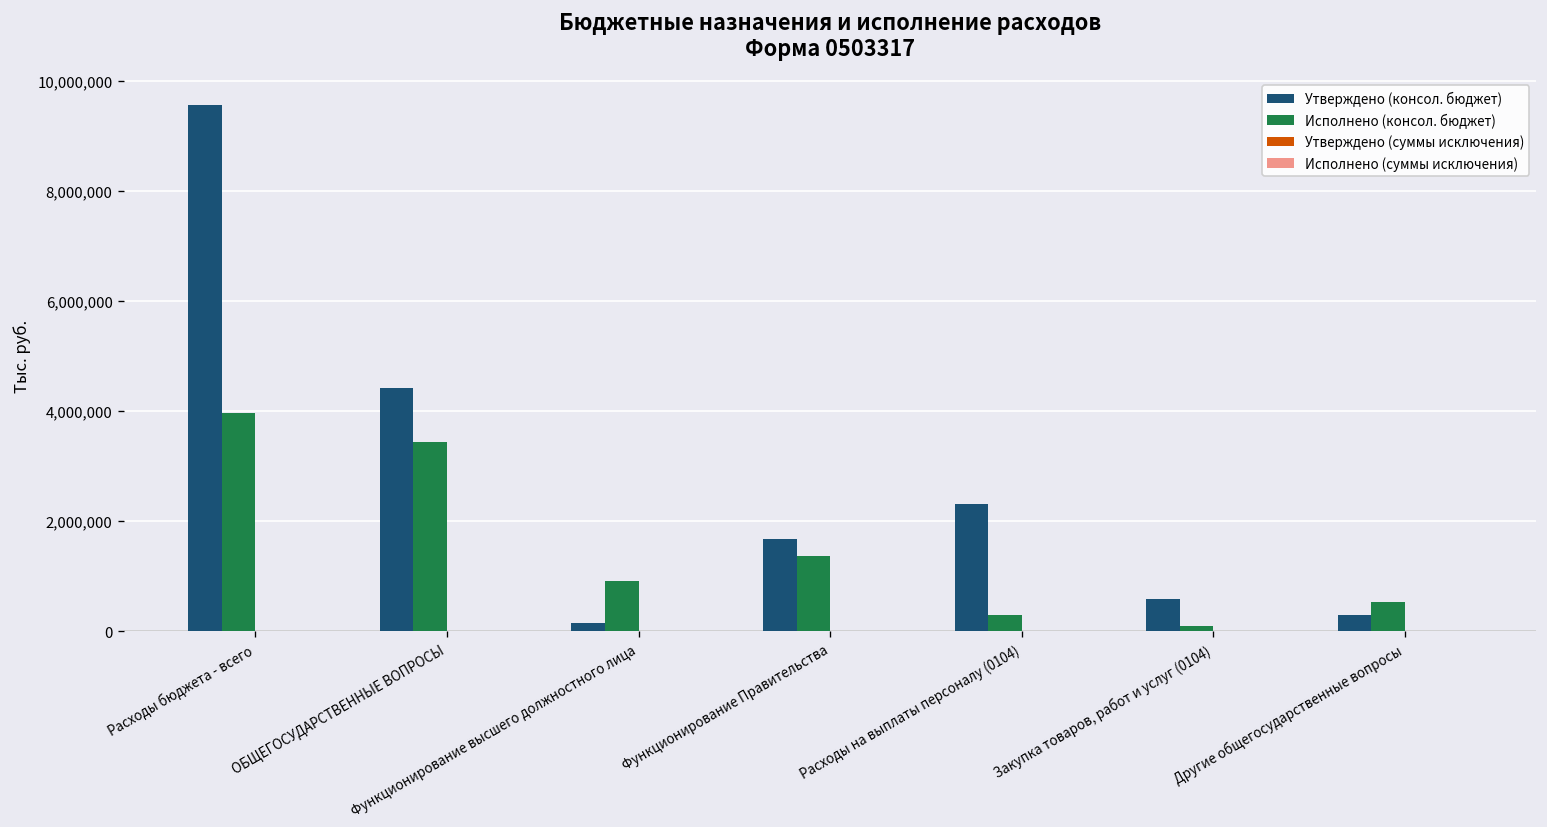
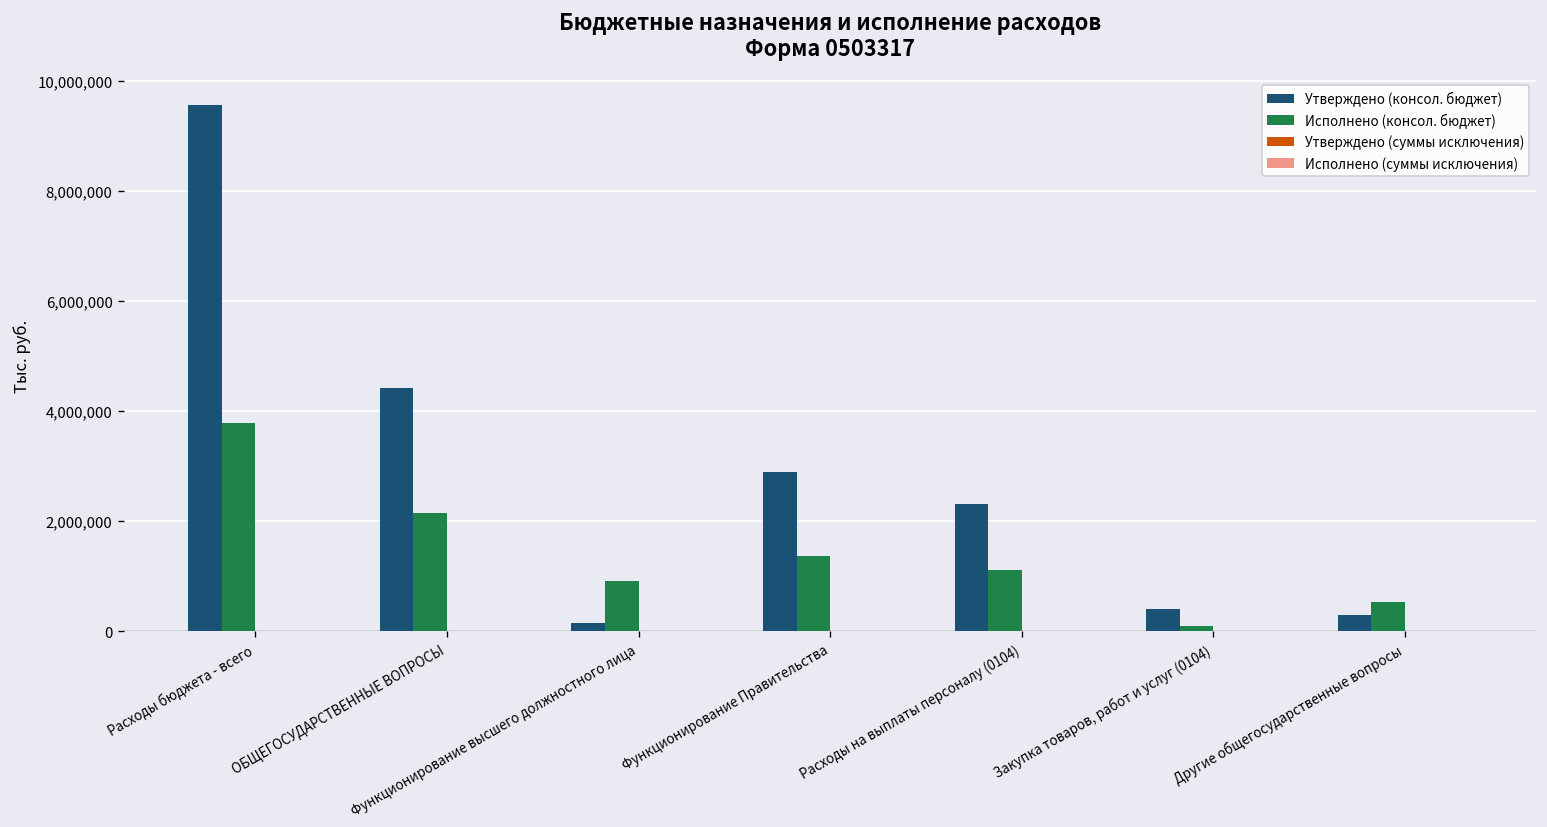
  {
    "Утверждено (консол. бюджет)": {
      "Расходы бюджета - всего": "9,600,000",
      "ОБЩЕГОСУДАРСТВЕННЫЕ ВОПРОСЫ": "4,400,000",
      "Функционирование высшего должностного лица": "100,000",
-     "Функционирование Правительства": "1,700,000",
+     "Функционирование Правительства": "2,900,000",
      "Расходы на выплаты персоналу (0104)": "2,300,000",
-     "Закупка товаров, работ и услуг (0104)": "600,000",
+     "Закупка товаров, работ и услуг (0104)": "400,000",
      "Другие общегосударственные вопросы": "300,000"
    },
    "Исполнено (консол. бюджет)": {
-     "Расходы бюджета - всего": "4,000,000",
-     "ОБЩЕГОСУДАРСТВЕННЫЕ ВОПРОСЫ": "3,400,000",
+     "Расходы бюджета - всего": "3,800,000",
+     "ОБЩЕГОСУДАРСТВЕННЫЕ ВОПРОСЫ": "2,200,000",
      "Функционирование высшего должностного лица": "900,000",
      "Функционирование Правительства": "1,400,000",
-     "Расходы на выплаты персоналу (0104)": "300,000",
+     "Расходы на выплаты персоналу (0104)": "1,100,000",
      "Закупка товаров, работ и услуг (0104)": "100,000",
      "Другие общегосударственные вопросы": "500,000"
    },
    "Утверждено (суммы исключения)": {
      "Расходы бюджета - всего": "0",
      "ОБЩЕГОСУДАРСТВЕННЫЕ ВОПРОСЫ": "0",
      "Функционирование высшего должностного лица": "0",
      "Функционирование Правительства": "0",
      "Расходы на выплаты персоналу (0104)": "0",
      "Закупка товаров, работ и услуг (0104)": "0",
      "Другие общегосударственные вопросы": "0"
    },
    "Исполнено (суммы исключения)": {
      "Расходы бюджета - всего": "0",
      "ОБЩЕГОСУДАРСТВЕННЫЕ ВОПРОСЫ": "0",
      "Функционирование высшего должностного лица": "0",
      "Функционирование Правительства": "0",
      "Расходы на выплаты персоналу (0104)": "0",
      "Закупка товаров, работ и услуг (0104)": "0",
      "Другие общегосударственные вопросы": "0"
    }
  }
